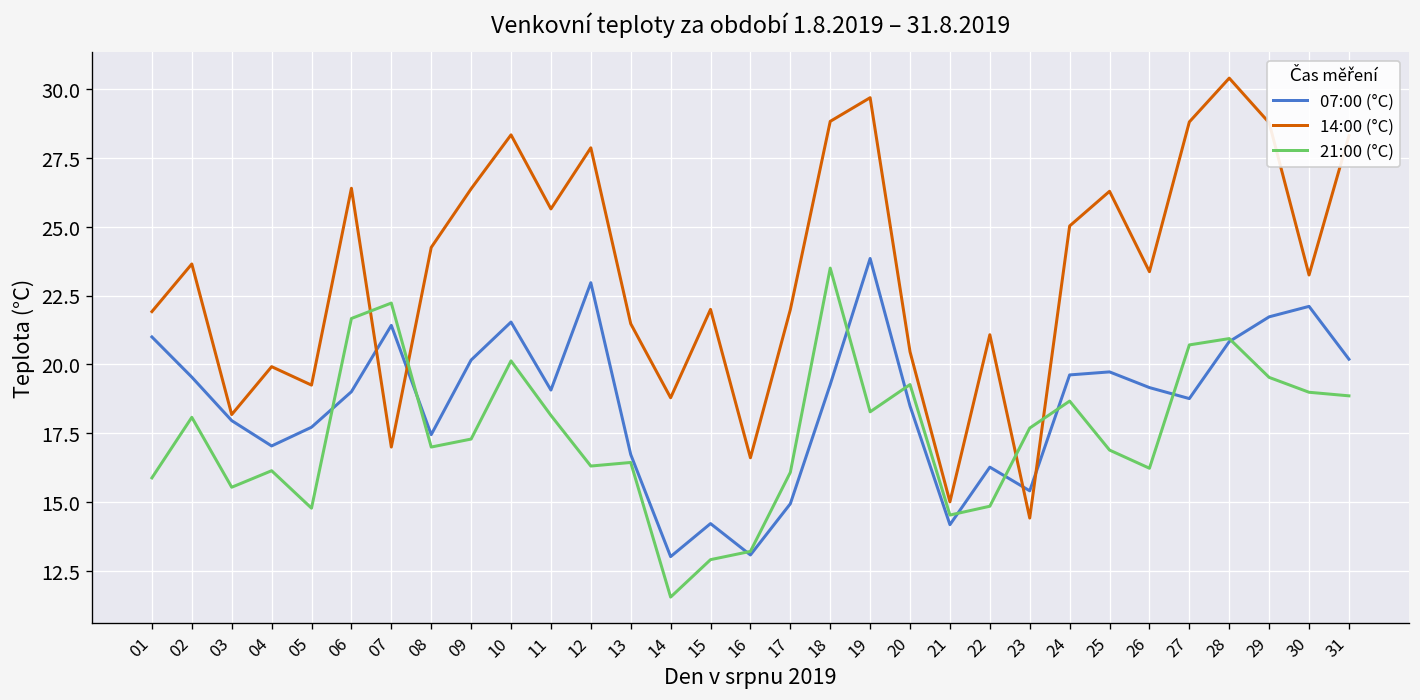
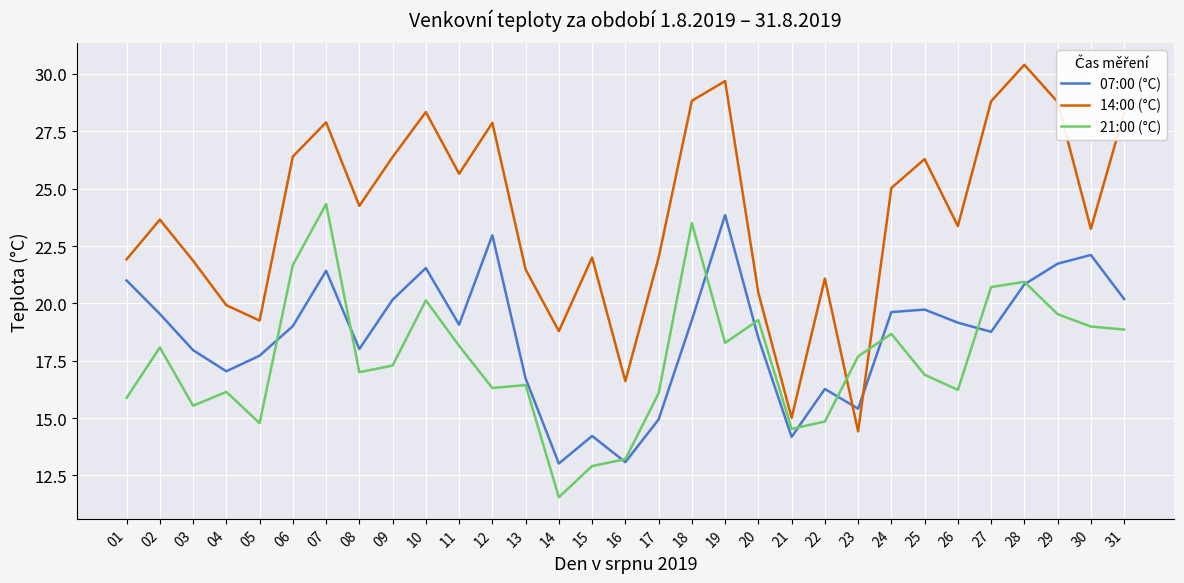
  {
    "07:00 (°C)": {
      "01": 21.0,
      "02": 19.5,
      "03": 18.0,
      "04": 17.0,
      "05": 17.7,
      "06": 19.0,
      "07": 21.4,
-     "08": 17.5,
+     "08": 18.0,
      "09": 20.2,
      "10": 21.5,
      "11": 19.1,
      "12": 23.0,
      "13": 16.7,
      "14": 13.0,
      "15": 14.2,
      "16": 13.1,
      "17": 14.9,
      "18": 19.3,
      "19": 23.9,
      "20": 18.5,
      "21": 14.2,
      "22": 16.3,
      "23": 15.4,
      "24": 19.6,
      "25": 19.7,
      "26": 19.2,
      "27": 18.8,
      "29": 21.7,
      "30": 22.1,
      "31": 20.2
    },
    "14:00 (°C)": {
      "01": 21.9,
      "02": 23.7,
-     "03": 18.2,
+     "03": 21.9,
      "04": 19.9,
      "05": 19.3,
      "06": 26.4,
-     "07": 17.0,
+     "07": 27.9,
      "08": 24.3,
      "09": 26.4,
      "10": 28.3,
      "11": 25.7,
      "12": 27.9,
      "13": 21.5,
      "14": 18.8,
      "15": 22.0,
      "16": 16.6,
      "17": 22.0,
      "18": 28.8,
      "19": 29.7,
      "20": 20.5,
      "21": 15.0,
      "22": 21.1,
      "23": 14.4,
      "24": 25.0,
      "25": 26.3,
      "26": 23.4,
      "27": 28.8,
      "28": 30.4,
      "30": 23.3
    },
    "21:00 (°C)": {
      "01": 15.9,
      "02": 18.1,
      "03": 15.5,
      "04": 16.1,
      "05": 14.8,
      "06": 21.7,
-     "07": 22.2,
+     "07": 24.3,
      "08": 17.0,
      "09": 17.3,
      "10": 20.1,
      "11": 18.2,
      "12": 16.3,
      "13": 16.4,
      "14": 11.6,
      "15": 12.9,
      "16": 13.2,
      "17": 16.1,
      "18": 23.5,
      "19": 18.3,
      "20": 19.3,
      "21": 14.5,
      "22": 14.9,
      "23": 17.7,
      "24": 18.7,
      "25": 16.9,
      "26": 16.2,
      "27": 20.7,
      "29": 19.5,
      "30": 19.0,
      "31": 18.9
    }
  }
